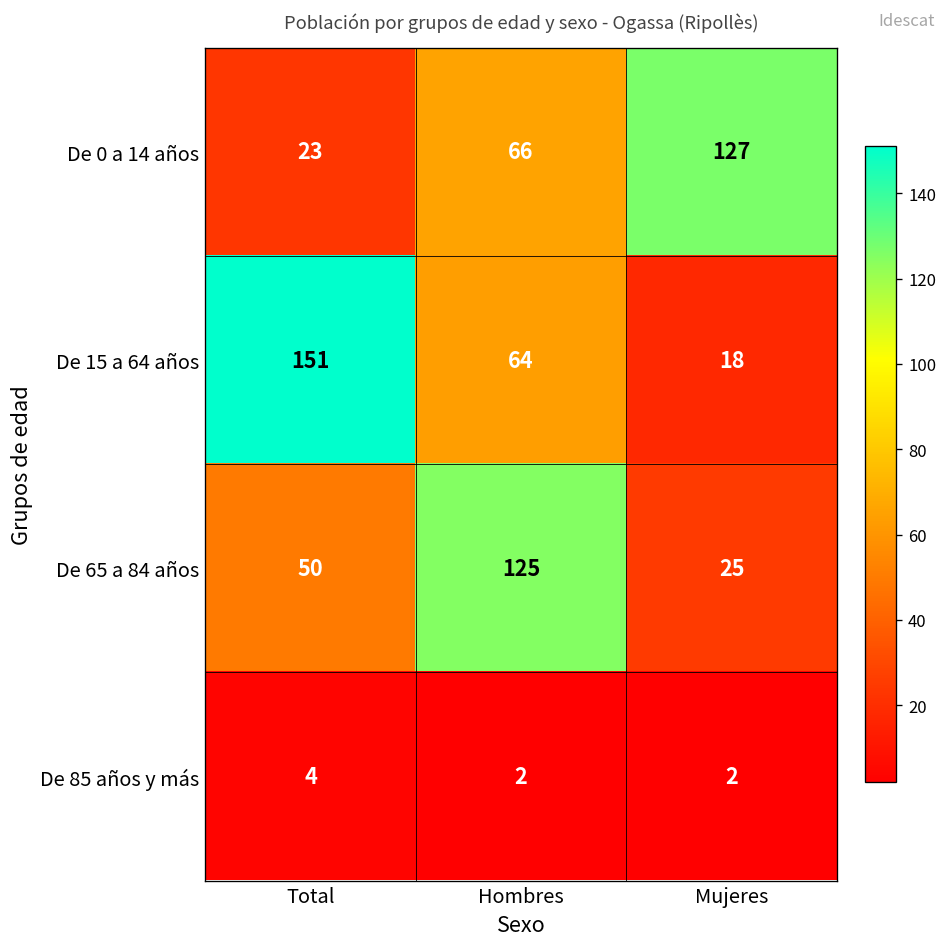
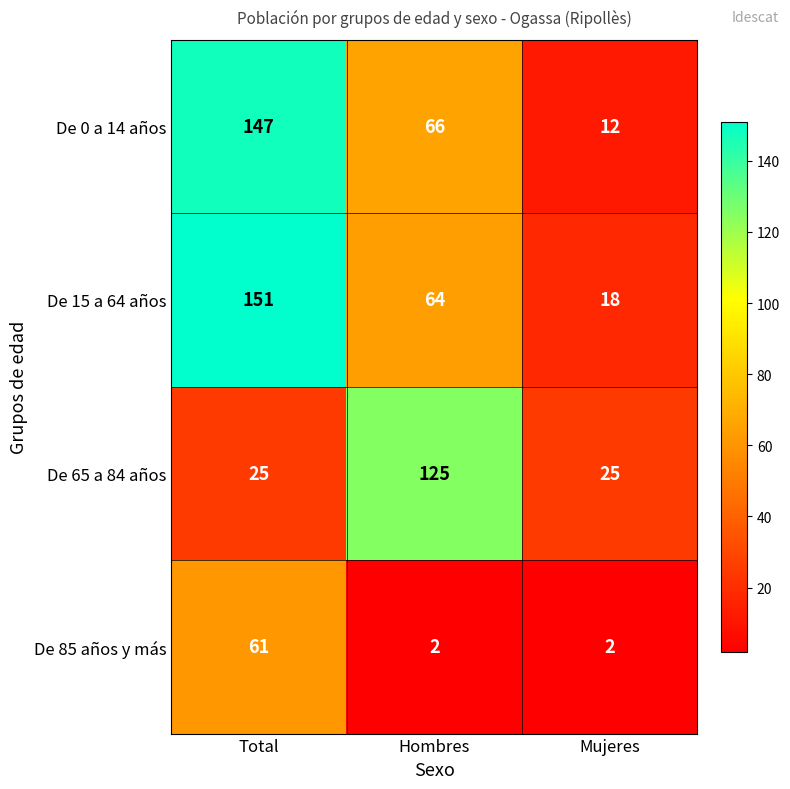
  {
    "De 0 a 14 años": {
-     "Total": 23,
+     "Total": 147,
      "Hombres": 66,
-     "Mujeres": 127
+     "Mujeres": 12
    },
    "De 15 a 64 años": {
      "Total": 151,
      "Hombres": 64,
      "Mujeres": 18
    },
    "De 65 a 84 años": {
-     "Total": 50,
+     "Total": 25,
      "Hombres": 125,
      "Mujeres": 25
    },
    "De 85 años y más": {
-     "Total": 4,
+     "Total": 61,
      "Hombres": 2,
      "Mujeres": 2
    }
  }
